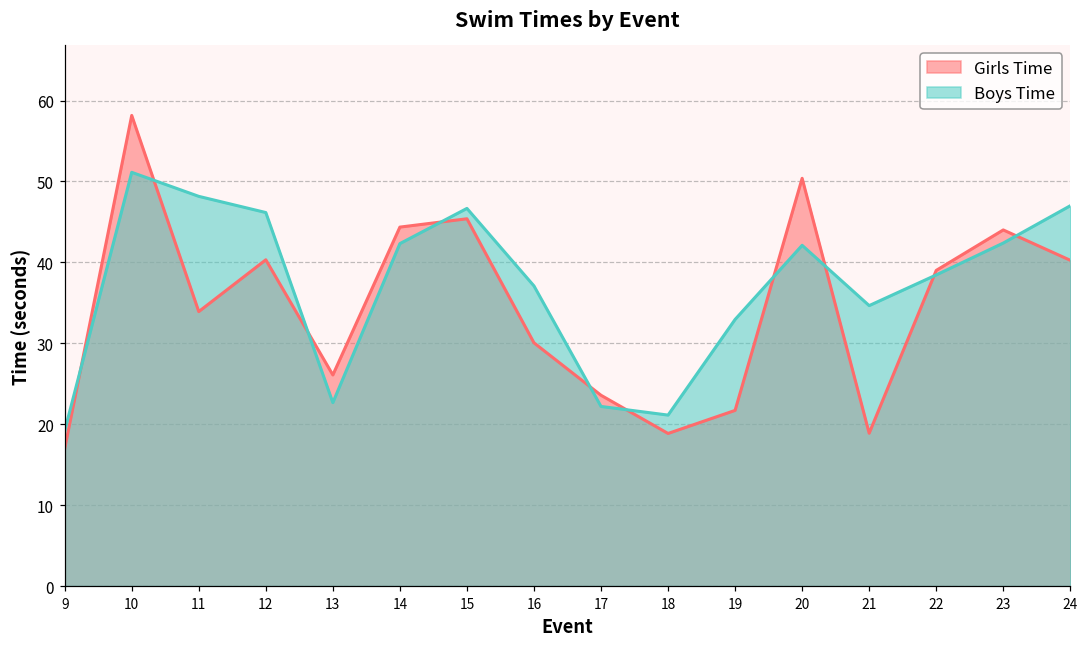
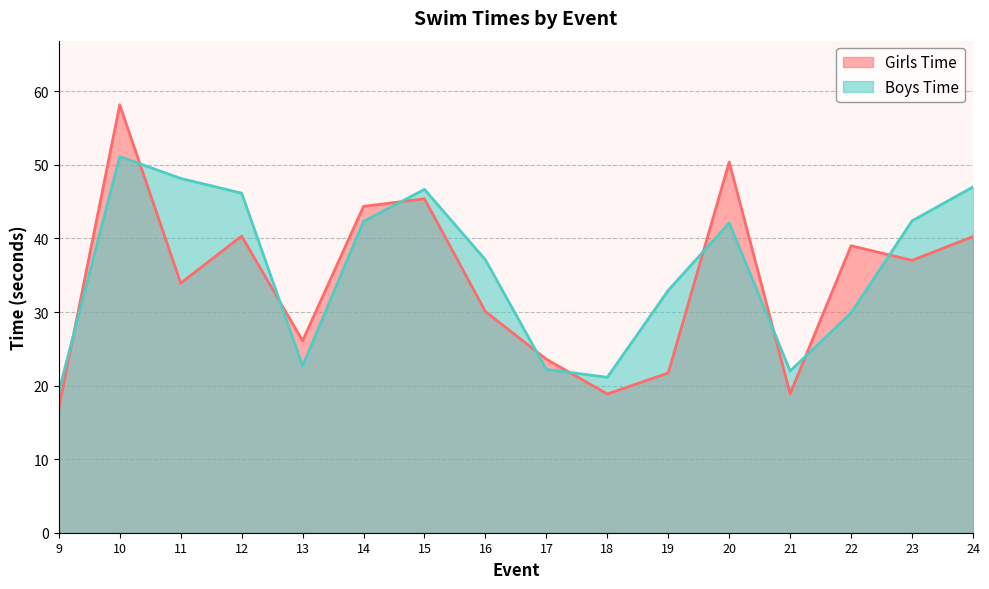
  {
    "Girls Time": {
      "9": 17,
      "10": 58,
      "11": 34,
      "12": 40,
      "13": 26,
      "14": 44,
      "15": 45,
      "16": 30,
      "17": 24,
      "18": 19,
      "19": 22,
      "20": 50,
      "21": 19,
      "22": 39,
-     "23": 44,
+     "23": 37,
      "24": 40
    },
    "Boys Time": {
      "9": 19,
      "10": 51,
      "11": 48,
      "12": 46,
      "13": 23,
      "14": 42,
      "15": 47,
      "16": 37,
      "17": 22,
      "18": 21,
      "19": 33,
      "20": 42,
-     "21": 35,
-     "22": 38,
+     "21": 22,
+     "22": 30,
      "23": 42,
      "24": 47
    }
  }
